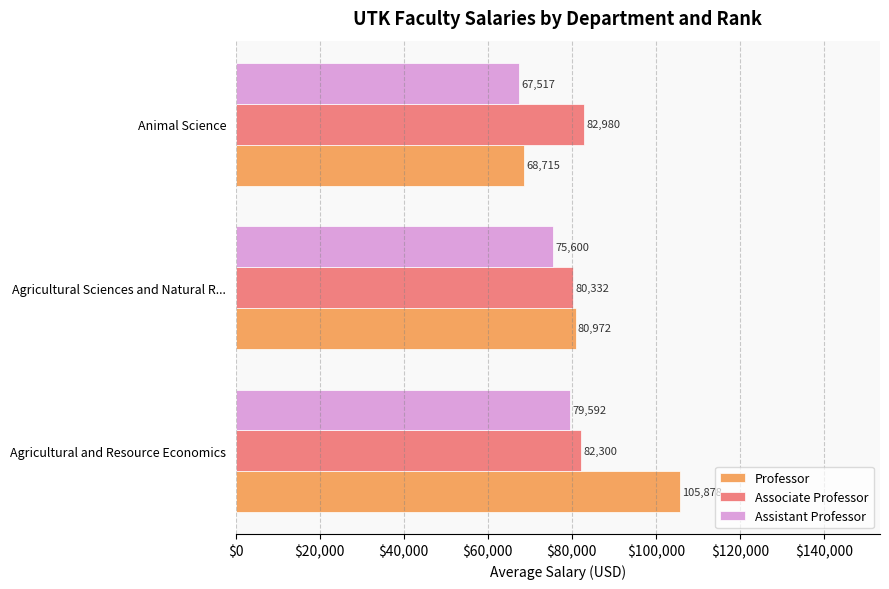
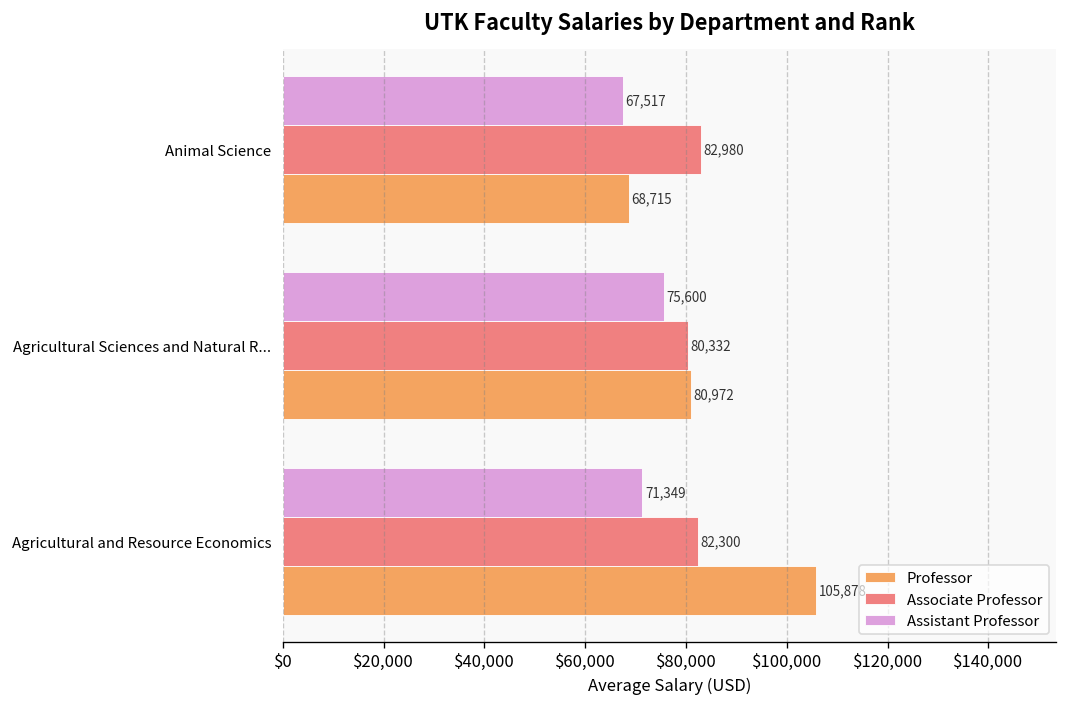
  {
    "Assistant Professor": {
      "Animal Science": "67,517",
      "Agricultural Sciences and Natural R...": "75,600",
-     "Agricultural and Resource Economics": "79,592"
+     "Agricultural and Resource Economics": "71,349"
    }
  }
